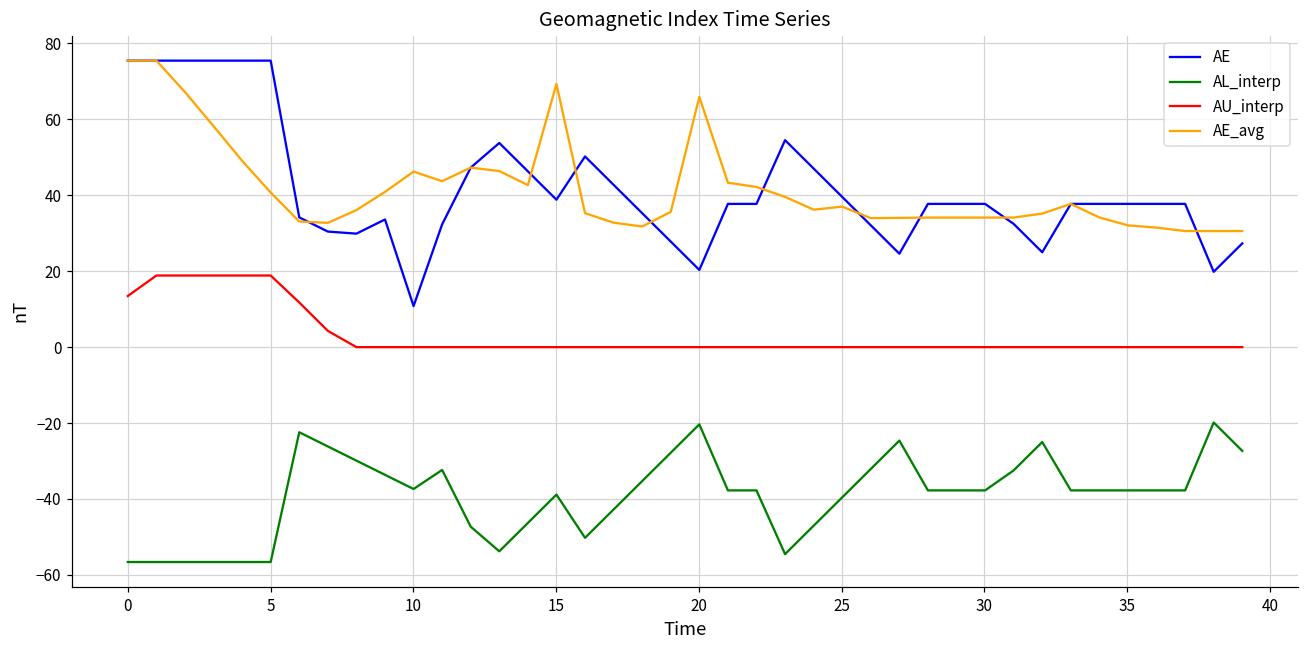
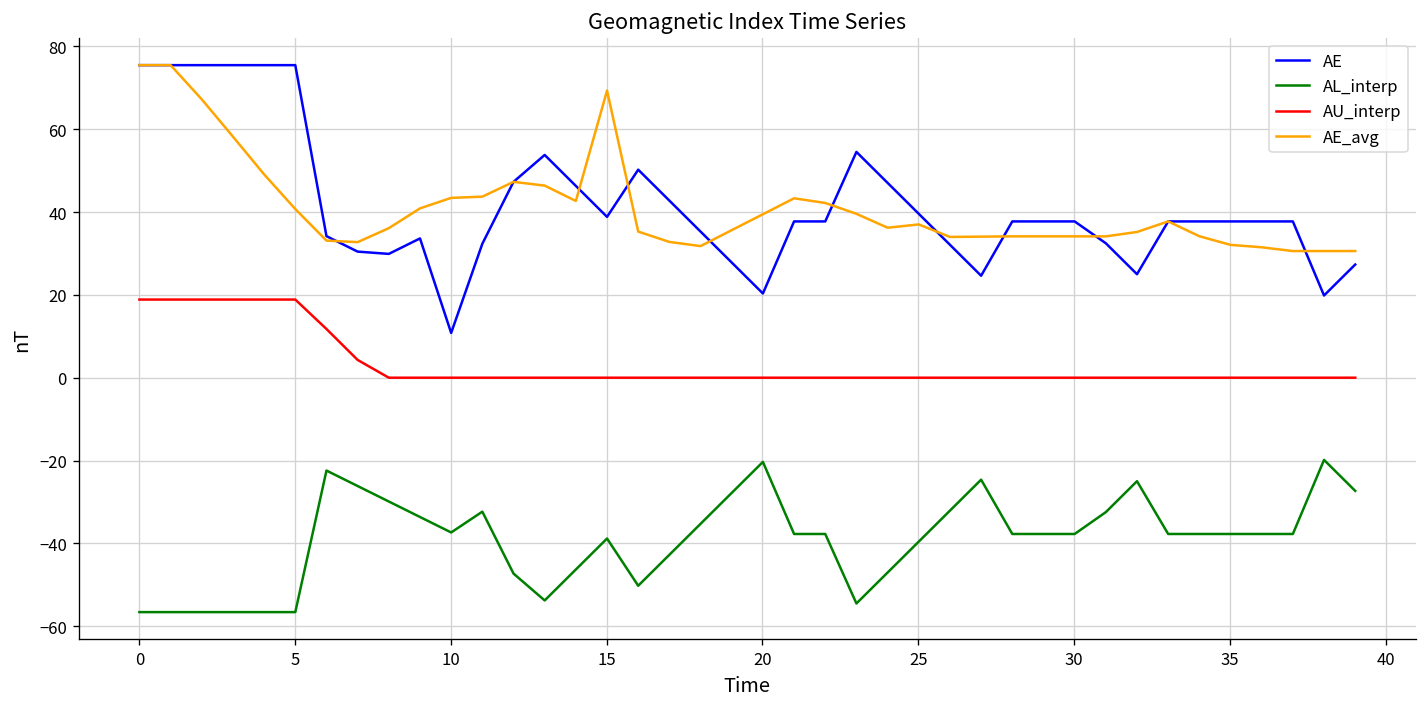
  {
    "AE": {
      "5": 75,
      "10": 11,
      "15": 39,
      "20": 20,
      "25": 40
    },
    "AL_interp": {
      "0": -57,
      "5": -57,
      "10": -37,
      "15": -39,
      "20": -20,
      "25": -40
    },
    "AU_interp": {
-     "0": 13,
+     "0": 19,
      "5": 19,
      "10": 0,
      "15": 0,
      "20": 0,
      "25": 0
    },
    "AE_avg": {
      "5": 41,
-     "10": 46,
+     "10": 43,
      "15": 69,
-     "20": 66,
+     "20": 39,
      "25": 37
    }
  }
